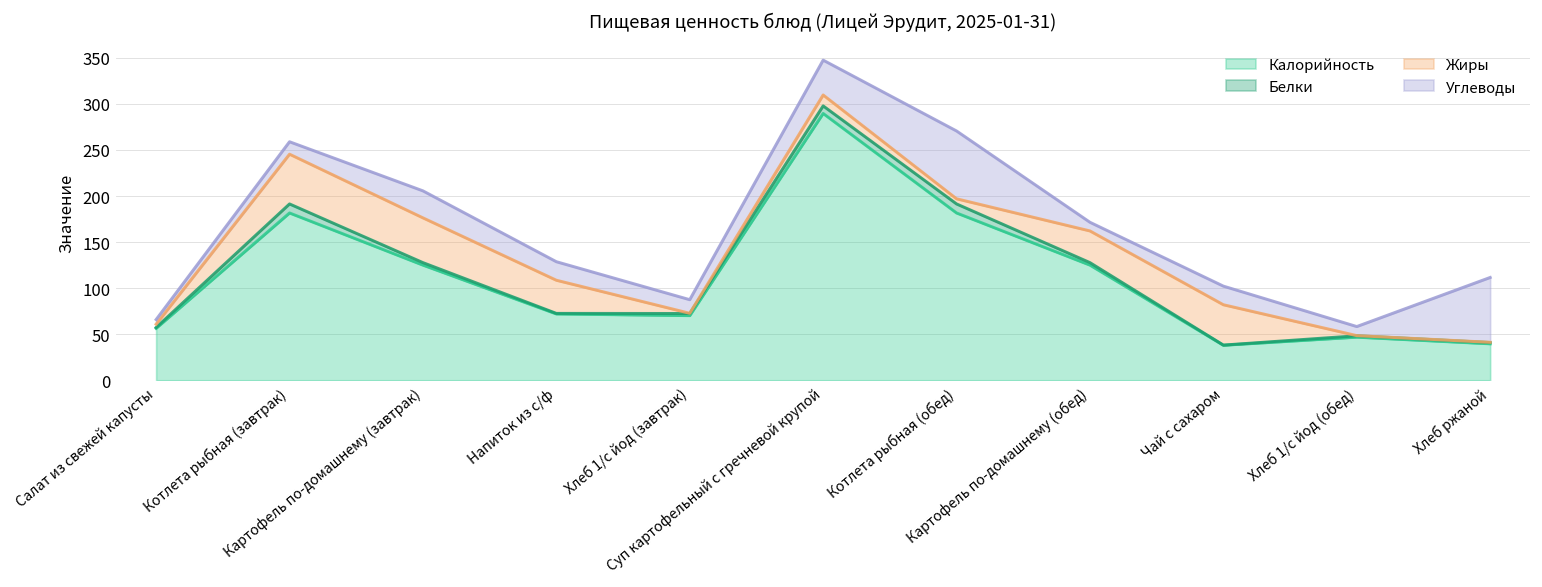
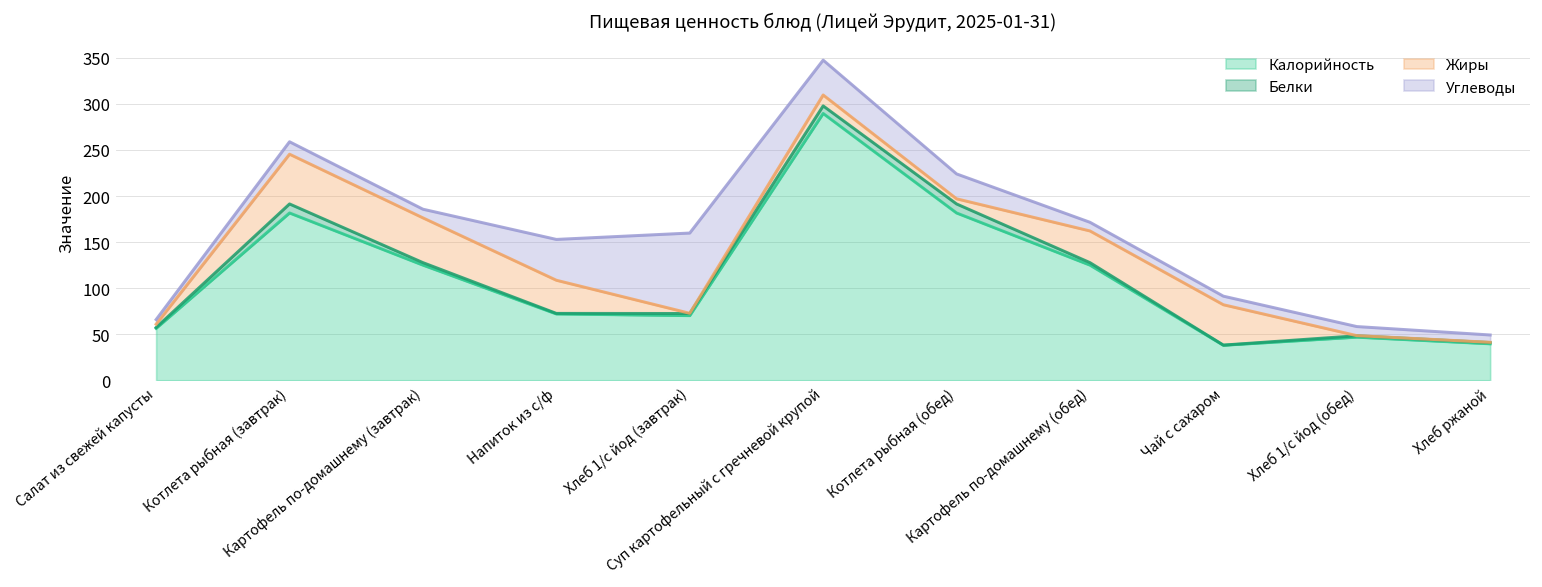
  {
    "Жиры": {
      "Салат из свежей капусты": 0,
      "Котлета рыбная (завтрак)": 50,
      "Картофель по-домашнему (завтрак)": 50,
      "Напиток из с/ф": 40,
      "Суп картофельный с гречневой крупой": 10,
      "Котлета рыбная (обед)": 10,
      "Картофель по-домашнему (обед)": 30,
      "Чай с сахаром": 40
    },
    "Углеводы": {
      "Салат из свежей капусты": 10,
      "Котлета рыбная (завтрак)": 10,
-     "Картофель по-домашнему (завтрак)": 30,
-     "Напиток из с/ф": 20,
-     "Хлеб 1/с йод (завтрак)": 10,
+     "Картофель по-домашнему (завтрак)": 10,
+     "Напиток из с/ф": 40,
+     "Хлеб 1/с йод (завтрак)": 90,
      "Суп картофельный с гречневой крупой": 40,
-     "Котлета рыбная (обед)": 70,
+     "Котлета рыбная (обед)": 30,
      "Картофель по-домашнему (обед)": 10,
-     "Чай с сахаром": 20,
+     "Чай с сахаром": 10,
      "Хлеб 1/с йод (обед)": 10,
-     "Хлеб ржаной": 70
+     "Хлеб ржаной": 10
    }
  }
